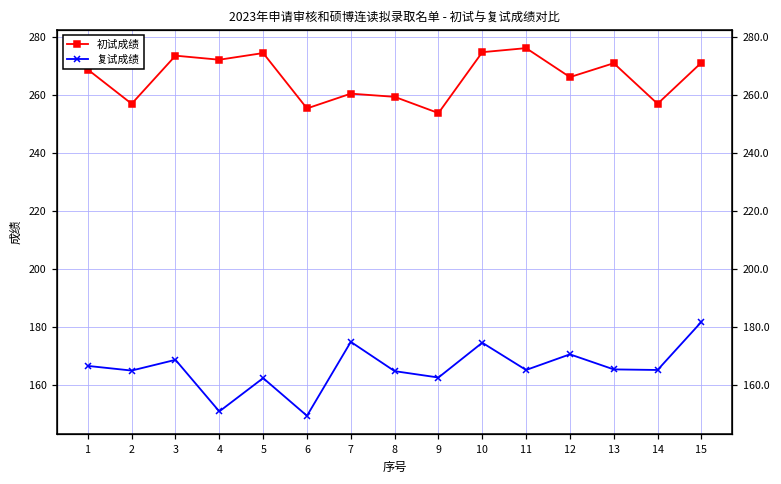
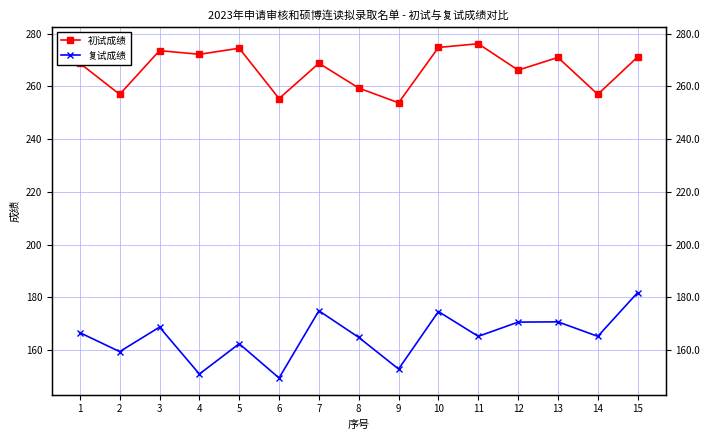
  {
    "初试成绩": {
      "2": 257,
      "3": 274,
      "4": 272,
      "5": 275,
      "6": 255,
-     "7": 261,
+     "7": 269,
      "8": 259,
      "9": 254,
      "10": 275,
      "11": 276,
      "12": 266,
      "13": 271,
      "14": 257,
      "15": 271
    },
    "复试成绩": {
      "1": 167,
-     "2": 165,
+     "2": 159,
      "3": 169,
      "4": 151,
      "5": 162,
      "6": 149,
      "7": 175,
      "8": 165,
-     "9": 163,
+     "9": 153,
      "10": 175,
      "11": 165,
      "12": 171,
-     "13": 165,
+     "13": 171,
      "14": 165,
      "15": 182
    }
  }
